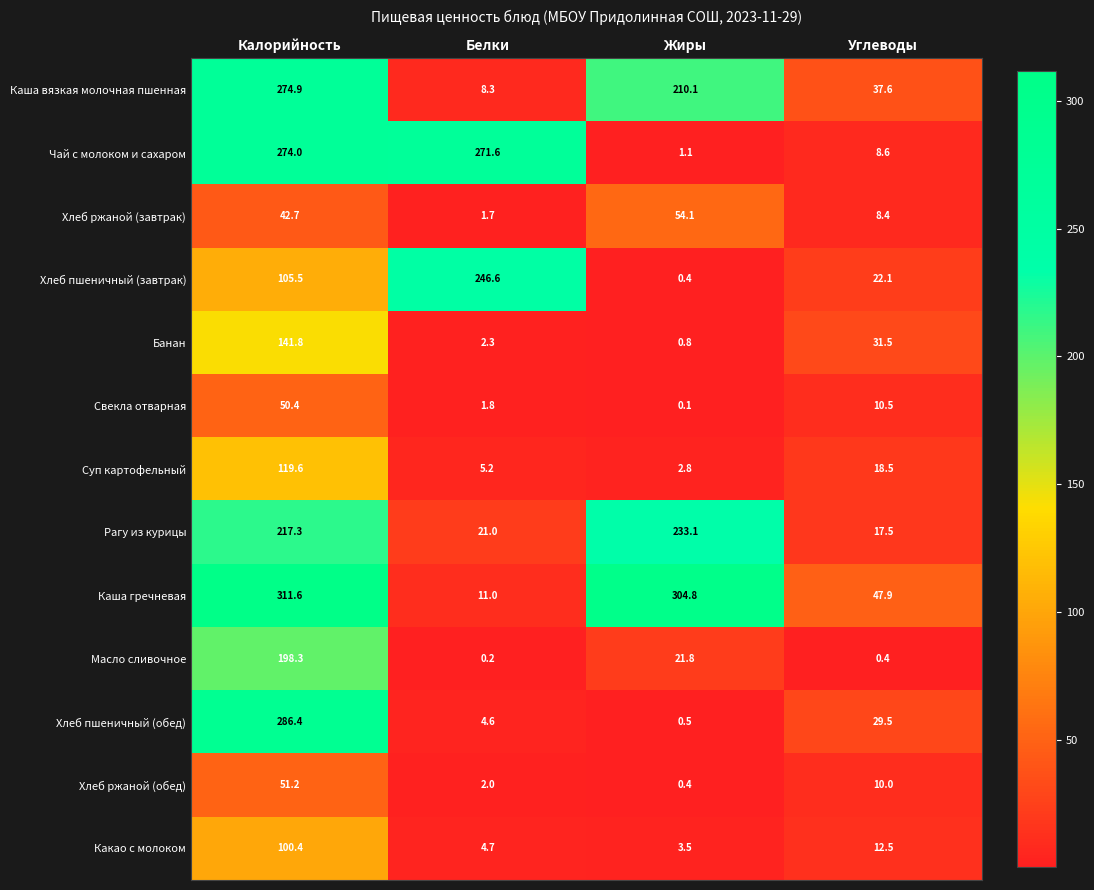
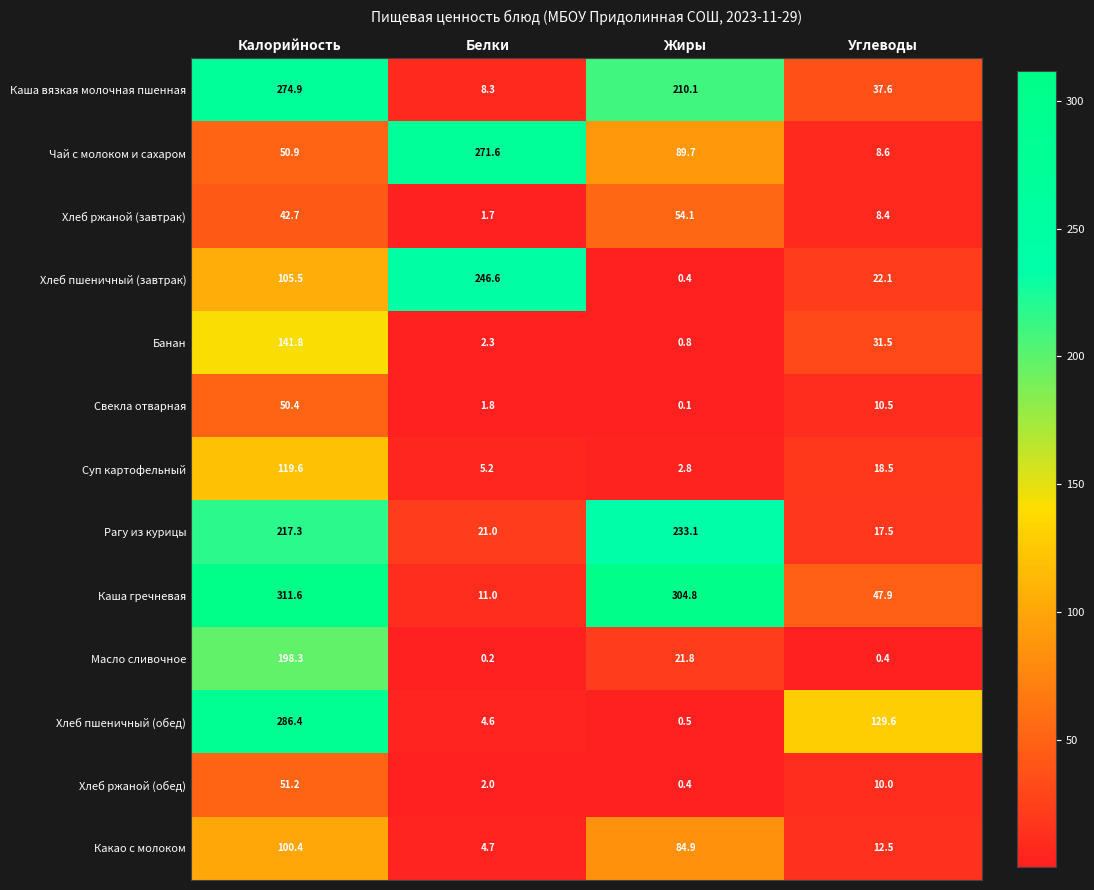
  {
    "Каша вязкая молочная пшенная": {
      "Калорийность": 274.9,
      "Белки": 8.3,
      "Жиры": 210.1,
      "Углеводы": 37.6
    },
    "Чай с молоком и сахаром": {
-     "Калорийность": 274.0,
+     "Калорийность": 50.9,
      "Белки": 271.6,
-     "Жиры": 1.1,
+     "Жиры": 89.7,
      "Углеводы": 8.6
    },
    "Хлеб ржаной (завтрак)": {
      "Калорийность": 42.7,
      "Белки": 1.7,
      "Жиры": 54.1,
      "Углеводы": 8.4
    },
    "Хлеб пшеничный (завтрак)": {
      "Калорийность": 105.5,
      "Белки": 246.6,
      "Жиры": 0.4,
      "Углеводы": 22.1
    },
    "Банан": {
      "Калорийность": 141.8,
      "Белки": 2.3,
      "Жиры": 0.8,
      "Углеводы": 31.5
    },
    "Свекла отварная": {
      "Калорийность": 50.4,
      "Белки": 1.8,
      "Жиры": 0.1,
      "Углеводы": 10.5
    },
    "Суп картофельный": {
      "Калорийность": 119.6,
      "Белки": 5.2,
      "Жиры": 2.8,
      "Углеводы": 18.5
    },
    "Рагу из курицы": {
      "Калорийность": 217.3,
      "Белки": 21.0,
      "Жиры": 233.1,
      "Углеводы": 17.5
    },
    "Каша гречневая": {
      "Калорийность": 311.6,
      "Белки": 11.0,
      "Жиры": 304.8,
      "Углеводы": 47.9
    },
    "Масло сливочное": {
      "Калорийность": 198.3,
      "Белки": 0.2,
      "Жиры": 21.8,
      "Углеводы": 0.4
    },
    "Хлеб пшеничный (обед)": {
      "Калорийность": 286.4,
      "Белки": 4.6,
      "Жиры": 0.5,
-     "Углеводы": 29.5
+     "Углеводы": 129.6
    },
    "Хлеб ржаной (обед)": {
      "Калорийность": 51.2,
      "Белки": 2.0,
      "Жиры": 0.4,
      "Углеводы": 10.0
    },
    "Какао с молоком": {
      "Калорийность": 100.4,
      "Белки": 4.7,
-     "Жиры": 3.5,
+     "Жиры": 84.9,
      "Углеводы": 12.5
    }
  }
